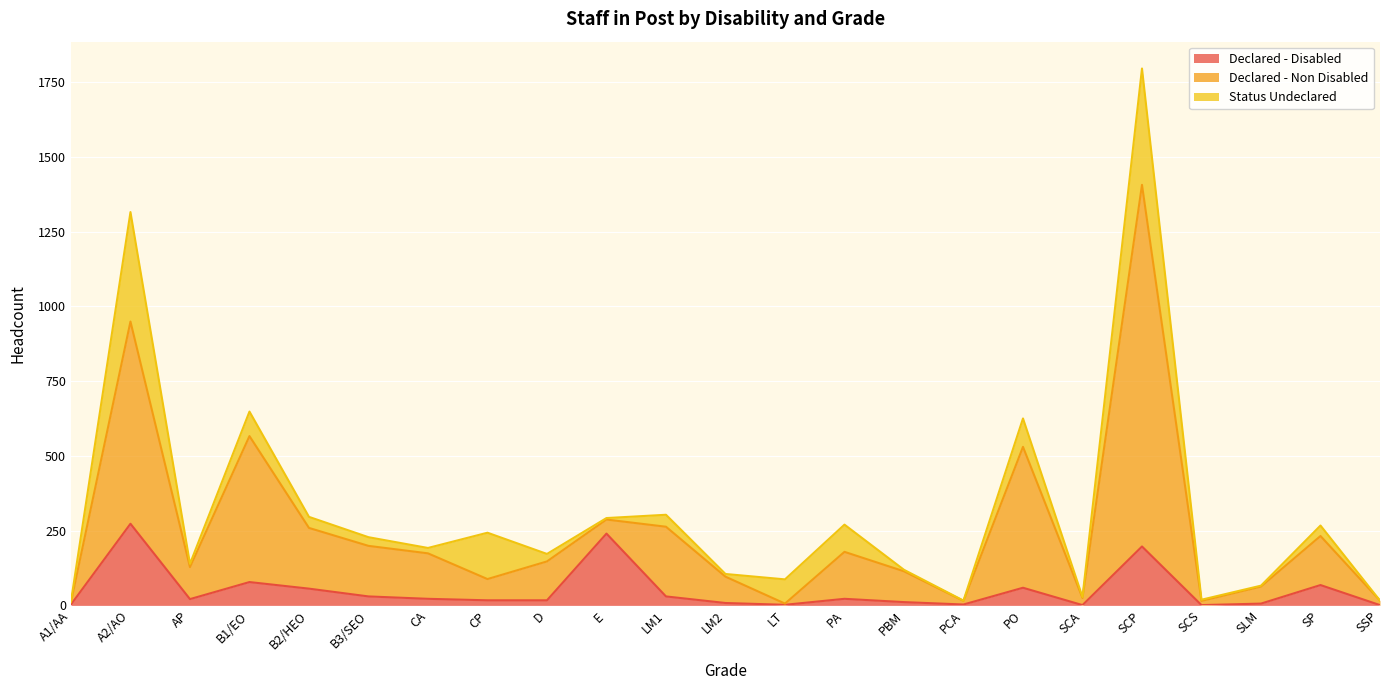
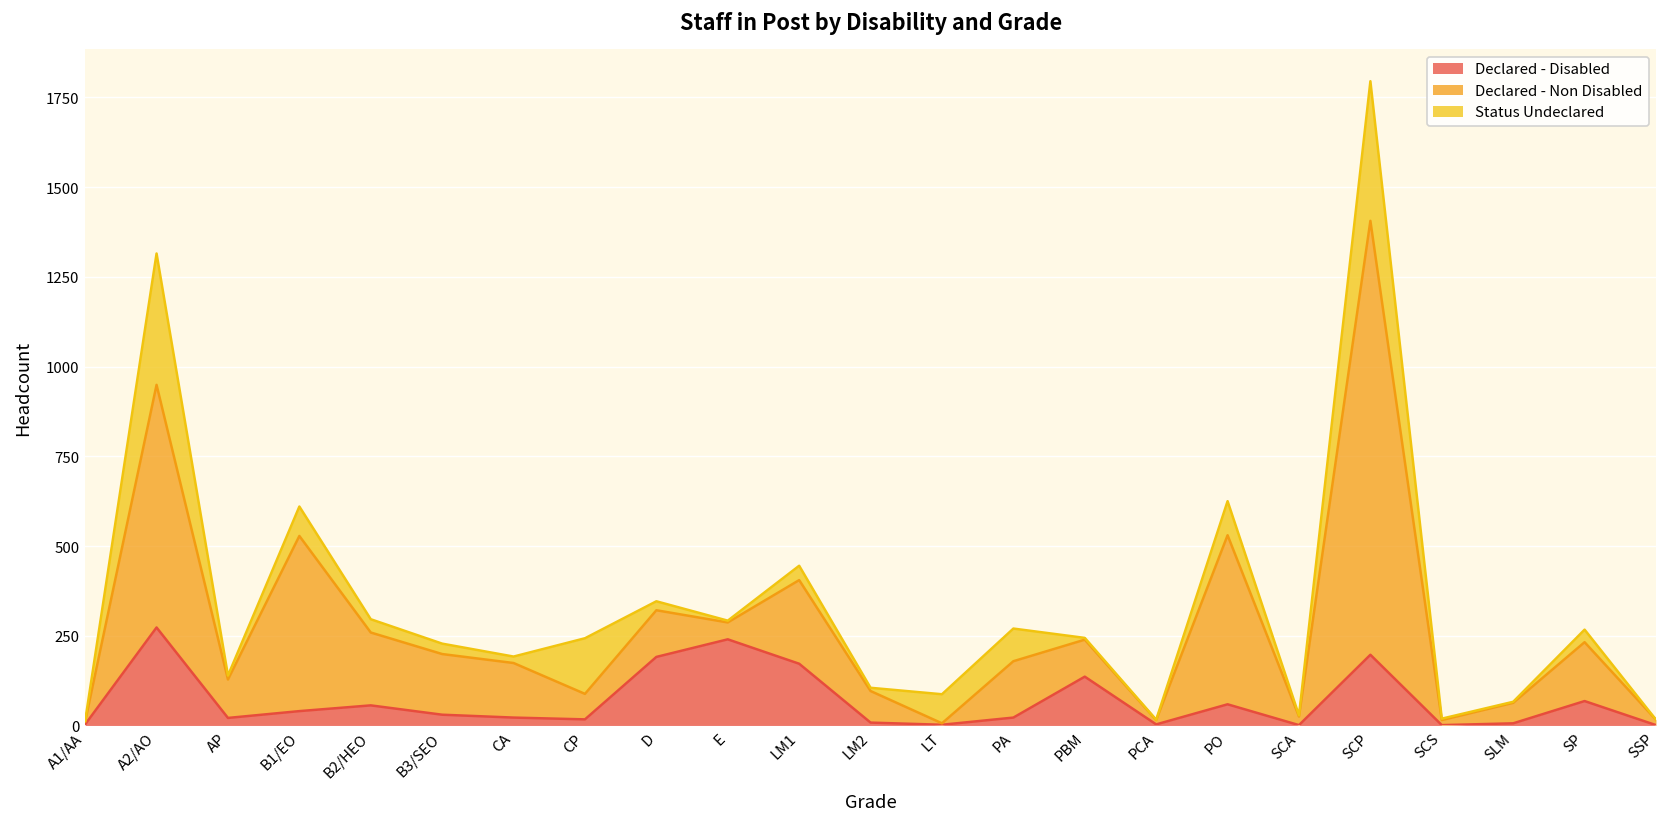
  {
    "Declared - Disabled": {
      "A2/AO": 270,
      "AP": 20,
-     "B1/EO": 80,
+     "B1/EO": 40,
      "B2/HEO": 60,
      "B3/SEO": 30,
      "CA": 20,
      "CP": 20,
-     "D": 20,
+     "D": 190,
      "E": 240,
-     "LM1": 30,
+     "LM1": 170,
      "LM2": 10,
      "PA": 20,
-     "PBM": 10,
+     "PBM": 140,
      "PCA": 0,
      "PO": 60,
      "SCA": 0,
      "SCP": 200,
      "SCS": 0,
      "SLM": 10,
      "SP": 70,
      "SSP": 0
    }
  }
